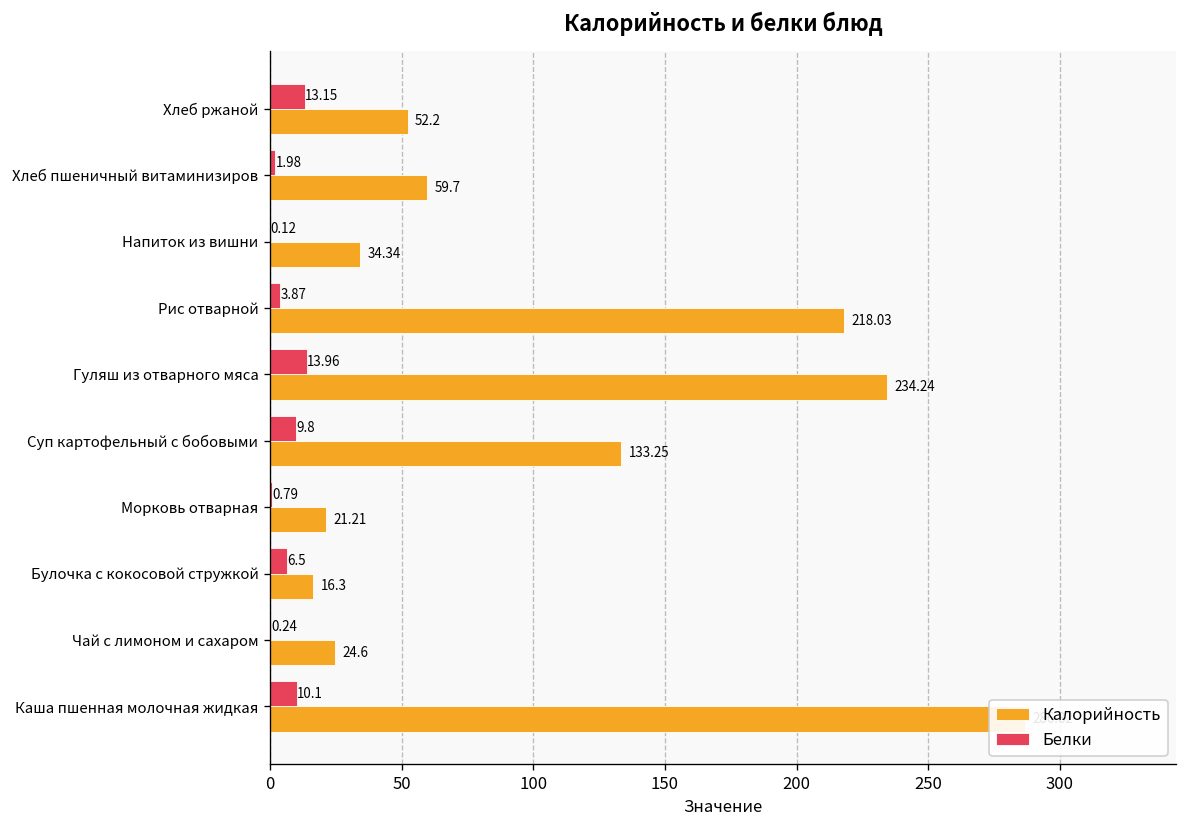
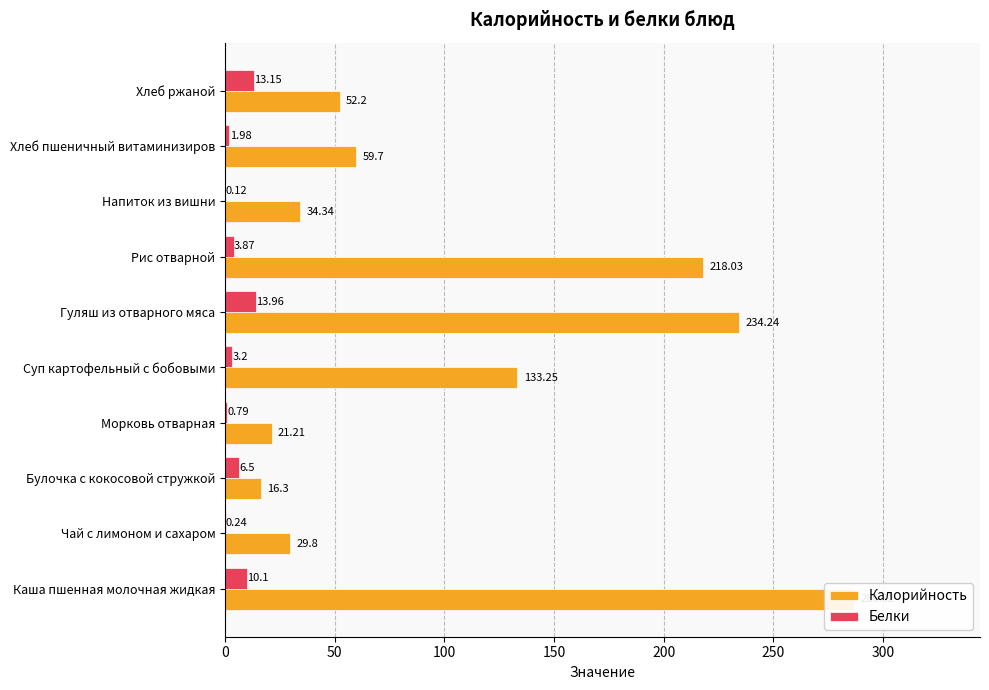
  {
    "Калорийность": {
      "Хлеб ржаной": 52.2,
      "Хлеб пшеничный витаминизиров": 59.7,
      "Напиток из вишни": 34.34,
      "Рис отварной": 218.03,
      "Гуляш из отварного мяса": 234.24,
      "Суп картофельный с бобовыми": 133.25,
      "Морковь отварная": 21.21,
      "Булочка с кокосовой стружкой": 16.3,
-     "Чай с лимоном и сахаром": 24.6
+     "Чай с лимоном и сахаром": 29.8
    },
    "Белки": {
      "Хлеб ржаной": 13.15,
      "Хлеб пшеничный витаминизиров": 1.98,
      "Напиток из вишни": 0.12,
      "Рис отварной": 3.87,
      "Гуляш из отварного мяса": 13.96,
-     "Суп картофельный с бобовыми": 9.8,
+     "Суп картофельный с бобовыми": 3.2,
      "Морковь отварная": 0.79,
      "Булочка с кокосовой стружкой": 6.5,
      "Чай с лимоном и сахаром": 0.24,
      "Каша пшенная молочная жидкая": 10.1
    }
  }
